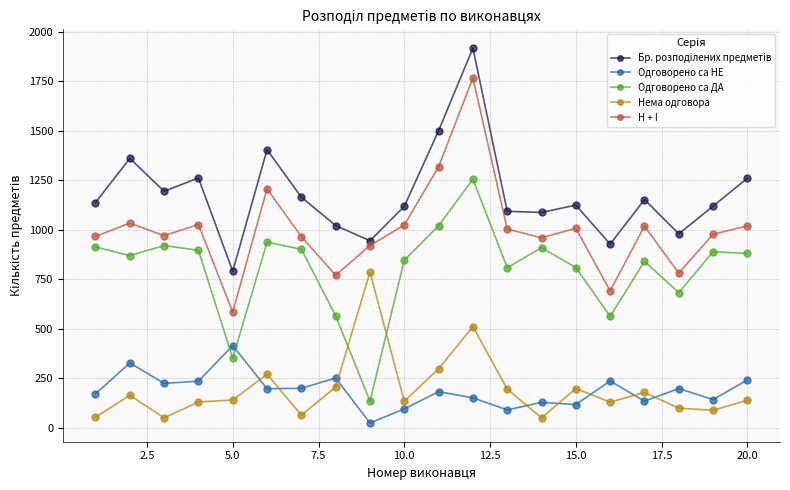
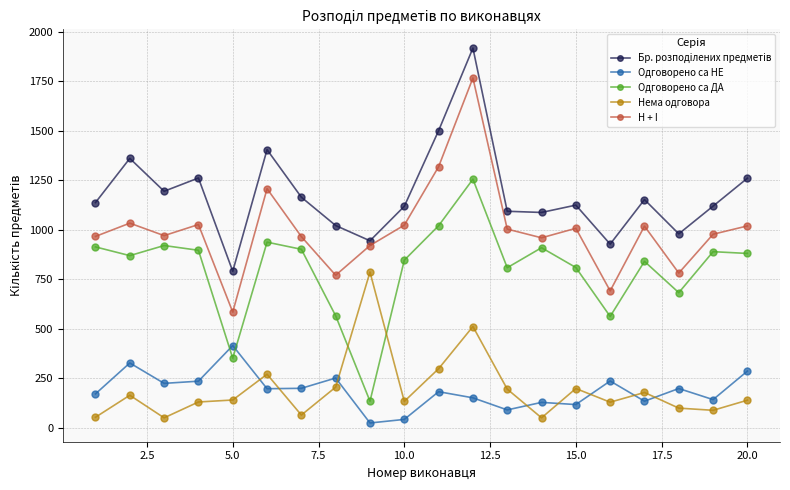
  {
    "Бр. розподілених предметів": {
      "5.0": 790,
      "10.0": 1120,
      "15.0": 1120,
      "20.0": 1260
    },
    "Одговорено са НЕ": {
      "5.0": 420,
-     "10.0": 100,
+     "10.0": 40,
      "15.0": 120,
-     "20.0": 240
+     "20.0": 290
    },
    "Одговорено са ДА": {
      "5.0": 350,
      "10.0": 850,
      "15.0": 810,
      "20.0": 880
    },
    "Нема одговора": {
      "5.0": 140,
      "10.0": 130,
      "15.0": 200,
      "20.0": 140
    },
    "H + I": {
      "5.0": 580,
      "10.0": 1020,
      "15.0": 1010,
      "20.0": 1020
    }
  }
